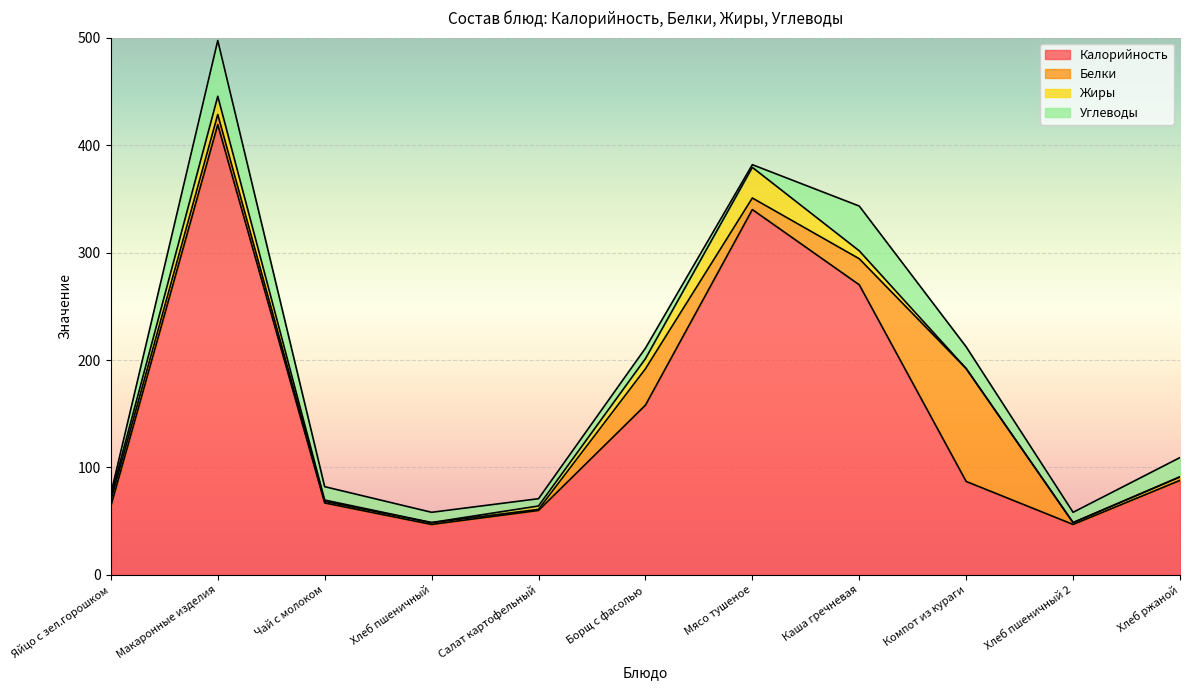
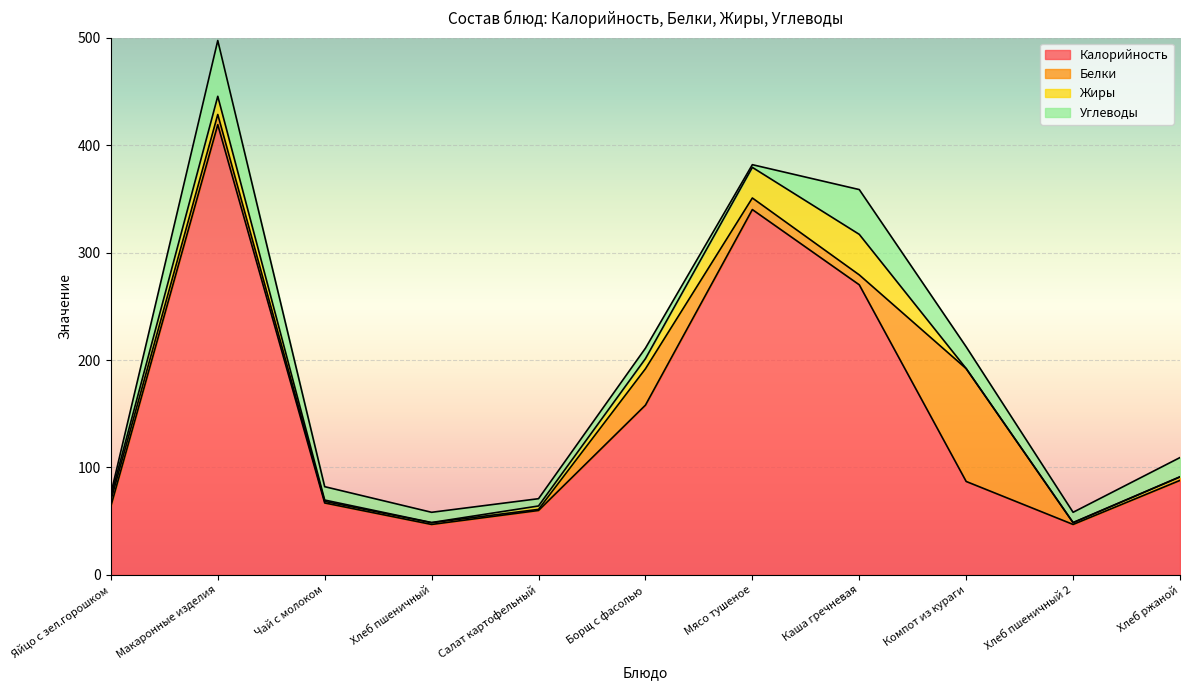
  {
    "Калорийность": {
      "Яйцо с зел.горошком": 64,
      "Макаронные изделия": 419,
      "Борщ с фасолью": 158,
      "Мясо тушеное": 340,
      "Каша гречневая": 270,
      "Компот из кураги": 87,
      "Хлеб ржаной": 88
    },
    "Белки": {
      "Яйцо с зел.горошком": 5,
      "Макаронные изделия": 9,
      "Борщ с фасолью": 34,
      "Мясо тушеное": 11,
-     "Каша гречневая": 24
+     "Каша гречневая": 9
    },
    "Жиры": {
      "Яйцо с зел.горошком": 4,
      "Макаронные изделия": 17,
      "Салат картофельный": 3,
      "Борщ с фасолью": 9,
      "Мясо тушеное": 29,
-     "Каша гречневая": 7
+     "Каша гречневая": 38
    },
    "Углеводы": {
      "Яйцо с зел.горошком": 3,
      "Макаронные изделия": 52,
      "Чай с молоком": 12,
      "Хлеб пшеничный": 10,
      "Салат картофельный": 7,
      "Борщ с фасолью": 10,
      "Мясо тушеное": 3,
      "Каша гречневая": 42,
      "Компот из кураги": 20,
      "Хлеб пшеничный 2": 10,
      "Хлеб ржаной": 18
    }
  }
